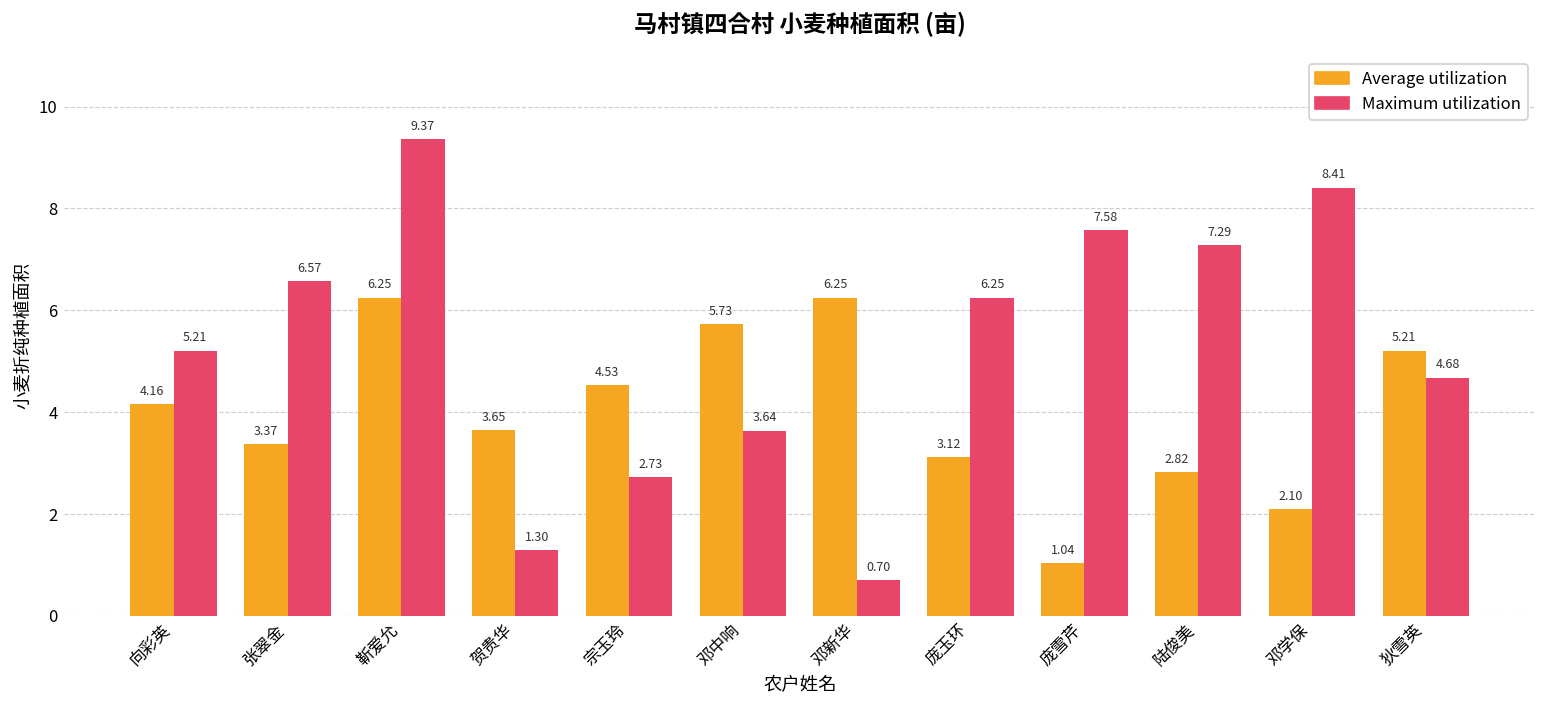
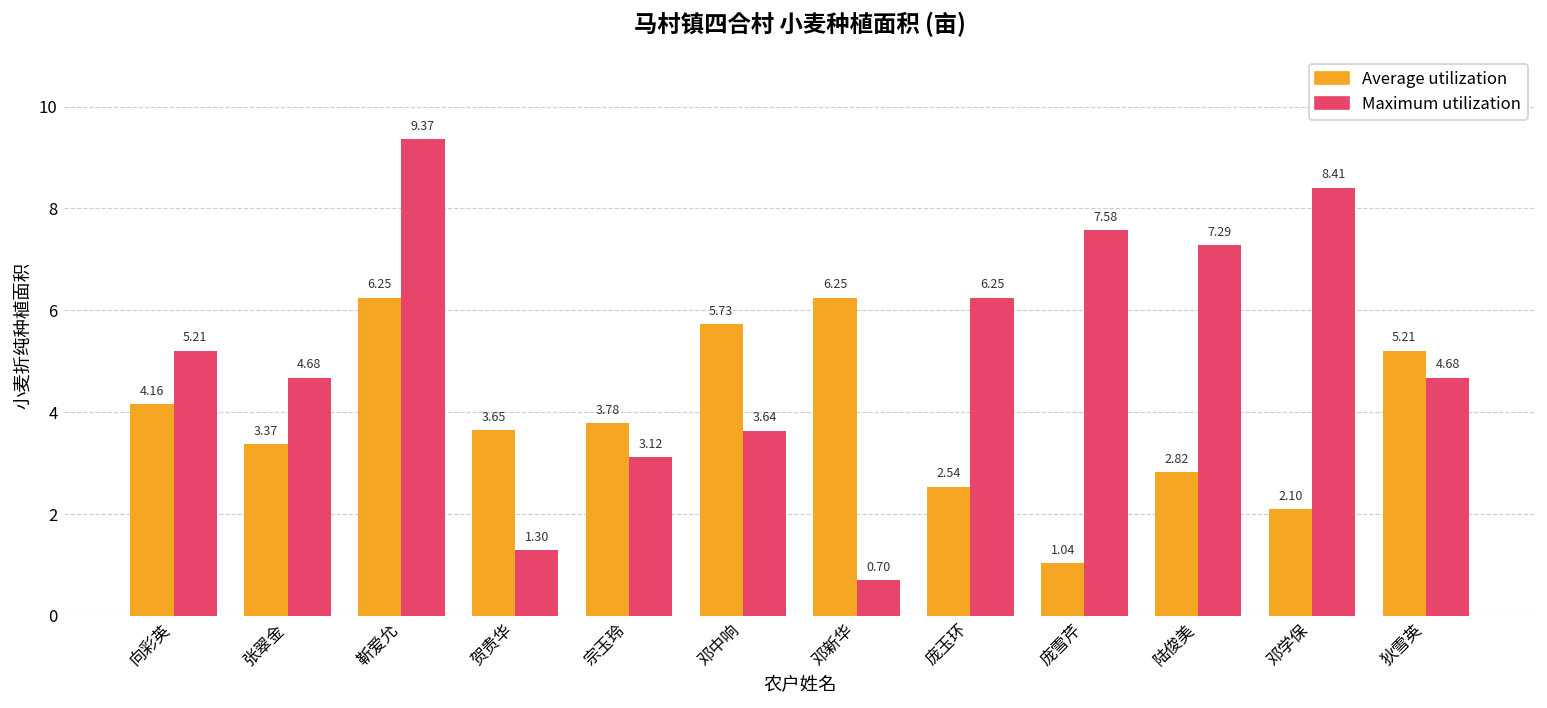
  {
    "Average utilization": {
      "向彩英": 4.16,
      "张翠金": 3.37,
      "靳爱允": 6.25,
      "贺贵华": 3.65,
-     "宗玉玲": 4.53,
+     "宗玉玲": 3.78,
      "邓中响": 5.73,
      "邓新华": 6.25,
-     "庞玉环": 3.12,
+     "庞玉环": 2.54,
      "庞雪芹": 1.04,
      "陆俊美": 2.82,
      "邓学保": 2.10,
      "狄雪英": 5.21
    },
    "Maximum utilization": {
      "向彩英": 5.21,
-     "张翠金": 6.57,
+     "张翠金": 4.68,
      "靳爱允": 9.37,
      "贺贵华": 1.30,
-     "宗玉玲": 2.73,
+     "宗玉玲": 3.12,
      "邓中响": 3.64,
      "邓新华": 0.70,
      "庞玉环": 6.25,
      "庞雪芹": 7.58,
      "陆俊美": 7.29,
      "邓学保": 8.41,
      "狄雪英": 4.68
    }
  }
